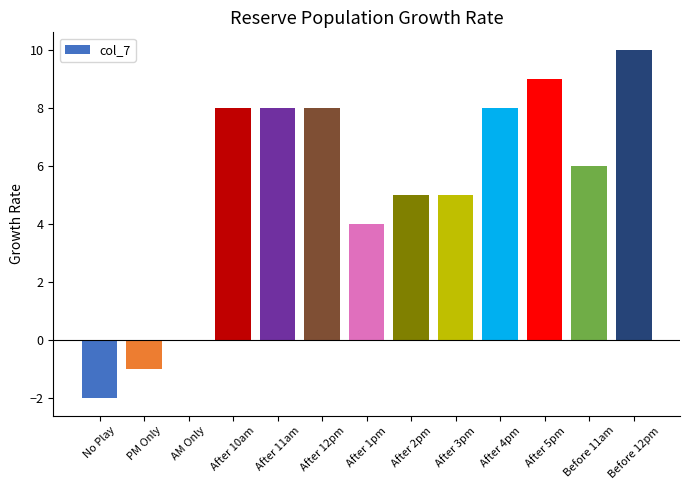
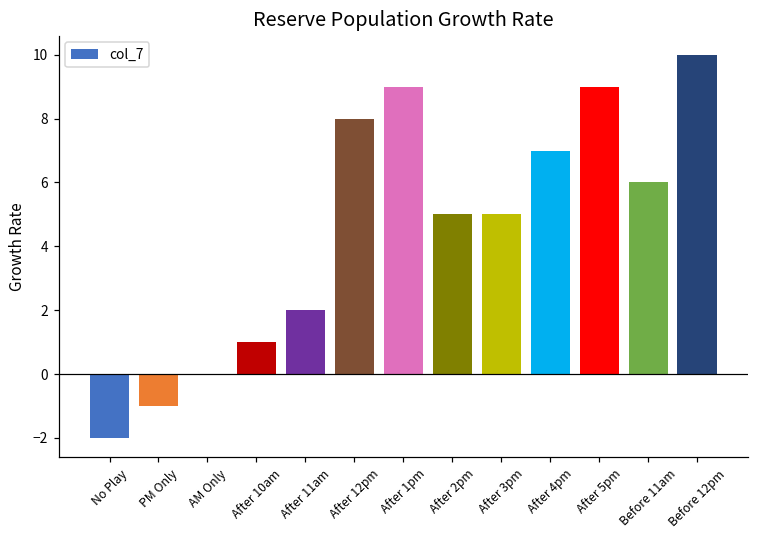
  {
    "No Play": -2,
    "PM Only": -1,
    "AM Only": 0,
-   "After 10am": 8,
-   "After 11am": 8,
+   "After 10am": 1,
+   "After 11am": 2,
    "After 12pm": 8,
-   "After 1pm": 4,
+   "After 1pm": 9,
    "After 2pm": 5,
    "After 3pm": 5,
-   "After 4pm": 8,
+   "After 4pm": 7,
    "After 5pm": 9,
    "Before 11am": 6,
    "Before 12pm": 10
  }
